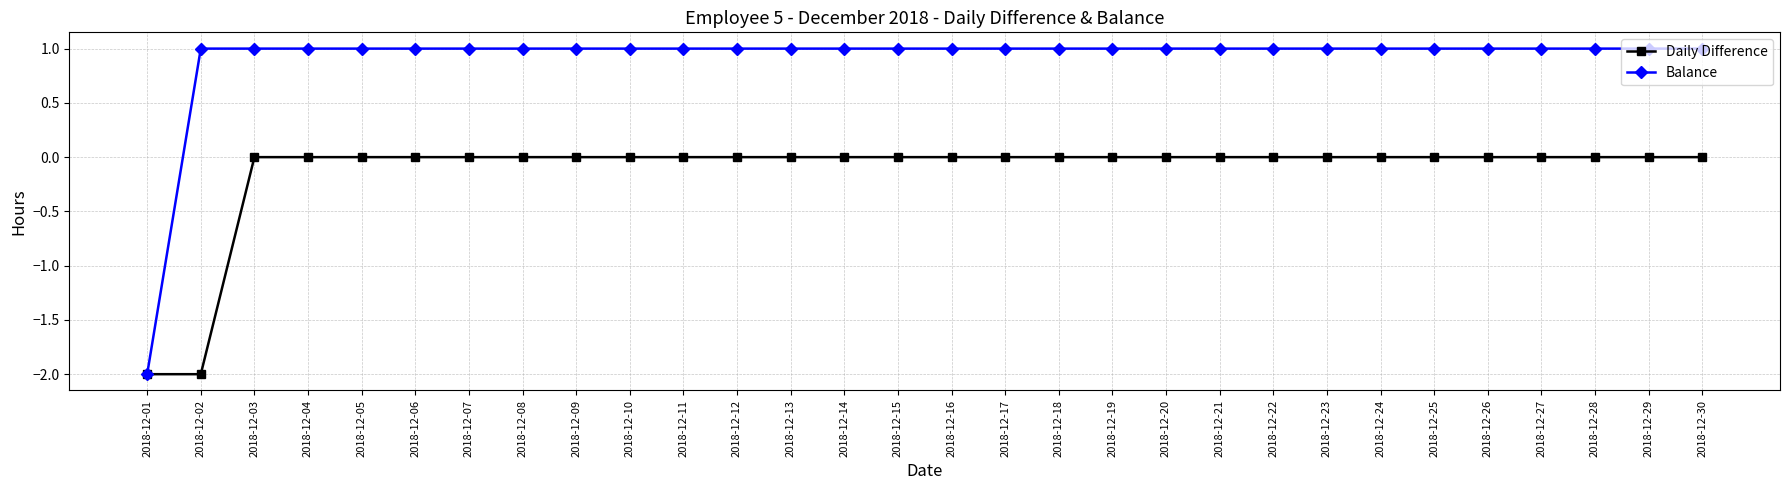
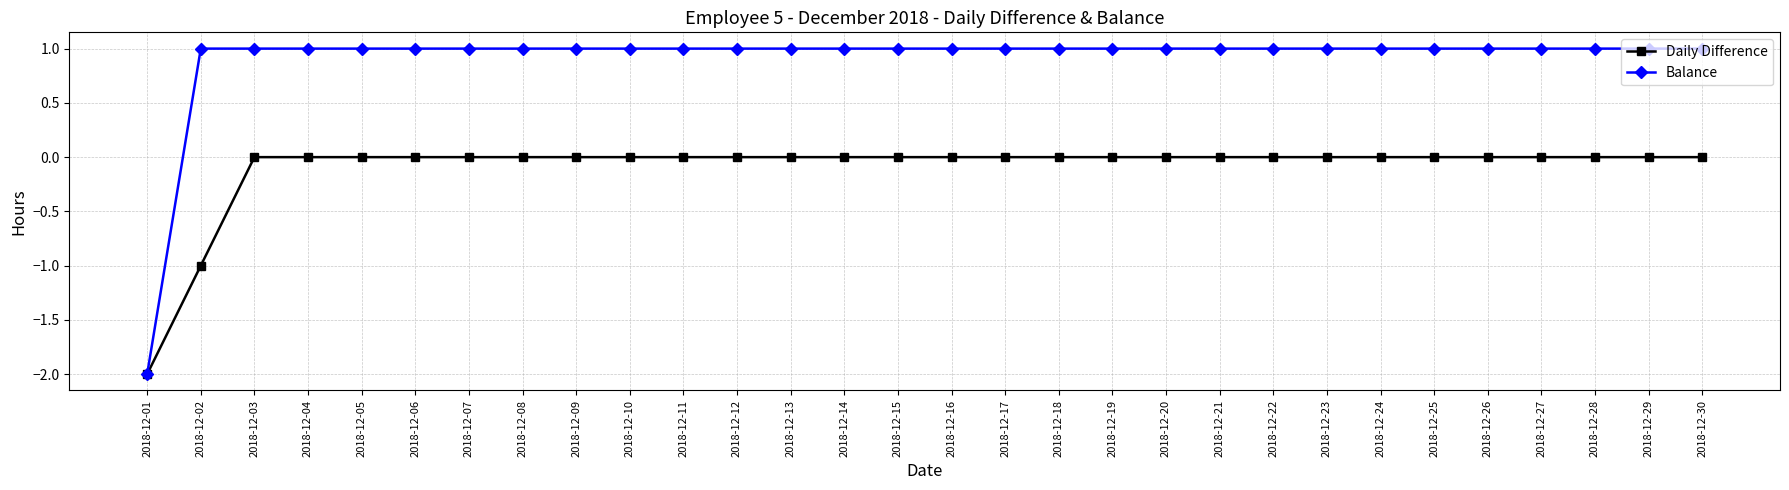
  {
    "Daily Difference": {
-     "2018-12-02": -2,
+     "2018-12-02": -1,
      "2018-12-03": 0,
      "2018-12-04": 0,
      "2018-12-05": 0,
      "2018-12-06": 0,
      "2018-12-07": 0,
      "2018-12-08": 0,
      "2018-12-09": 0,
      "2018-12-10": 0,
      "2018-12-11": 0,
      "2018-12-12": 0,
      "2018-12-13": 0,
      "2018-12-14": 0,
      "2018-12-15": 0,
      "2018-12-16": 0,
      "2018-12-17": 0,
      "2018-12-18": 0,
      "2018-12-19": 0,
      "2018-12-20": 0,
      "2018-12-21": 0,
      "2018-12-22": 0,
      "2018-12-23": 0,
      "2018-12-24": 0,
      "2018-12-25": 0,
      "2018-12-26": 0,
      "2018-12-27": 0,
      "2018-12-28": 0,
      "2018-12-29": 0,
      "2018-12-30": 0
    },
    "Balance": {
      "2018-12-02": 1,
      "2018-12-03": 1,
      "2018-12-04": 1,
      "2018-12-05": 1,
      "2018-12-06": 1,
      "2018-12-07": 1,
      "2018-12-08": 1,
      "2018-12-09": 1,
      "2018-12-10": 1,
      "2018-12-11": 1,
      "2018-12-12": 1,
      "2018-12-13": 1,
      "2018-12-14": 1,
      "2018-12-15": 1,
      "2018-12-16": 1,
      "2018-12-17": 1,
      "2018-12-18": 1,
      "2018-12-19": 1,
      "2018-12-20": 1,
      "2018-12-21": 1,
      "2018-12-22": 1,
      "2018-12-23": 1,
      "2018-12-24": 1,
      "2018-12-25": 1,
      "2018-12-26": 1,
      "2018-12-27": 1,
      "2018-12-28": 1
    }
  }
